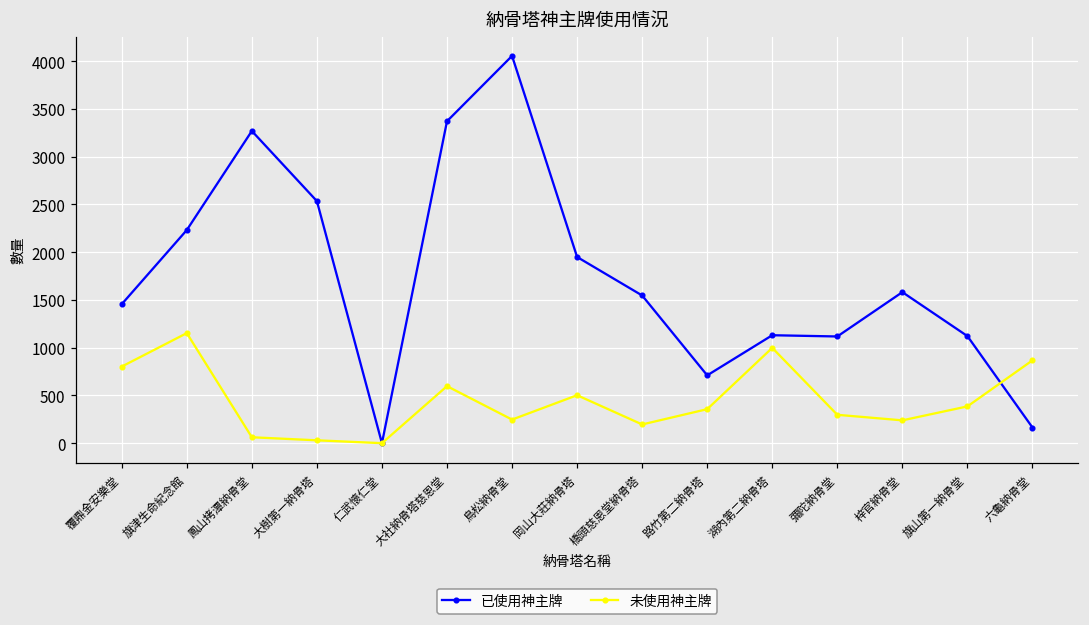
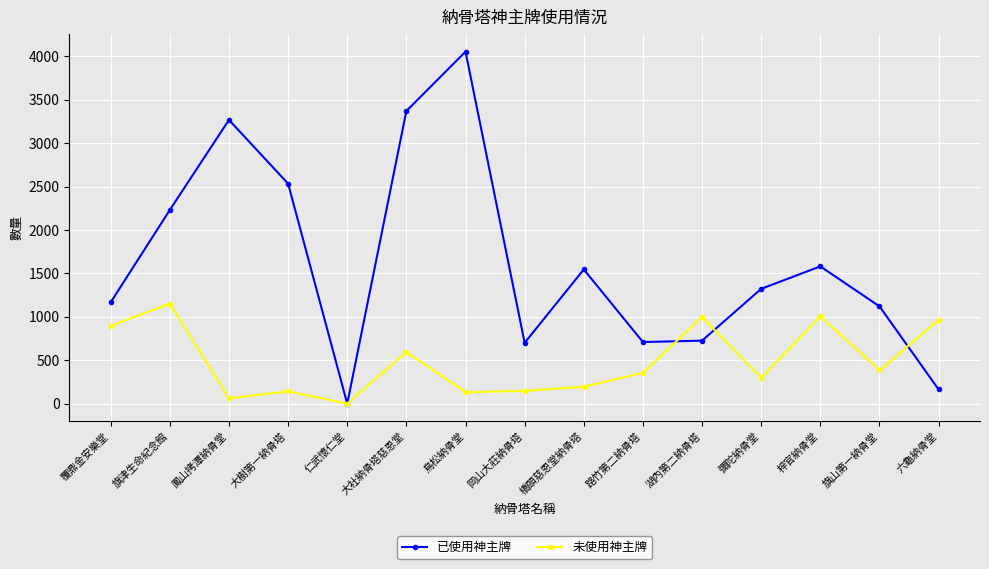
  {
    "已使用神主牌": {
-     "覆鼎金安樂堂": 1500,
+     "覆鼎金安樂堂": 1200,
      "旗津生命紀念館": 2200,
      "鳳山拷潭納骨堂": 3300,
      "大樹第一納骨塔": 2500,
      "大社納骨塔慈恩堂": 3400,
      "鳥松納骨堂": 4100,
-     "岡山大莊納骨塔": 1900,
+     "岡山大莊納骨塔": 700,
      "橋頭慈恩堂納骨塔": 1500,
      "路竹第二納骨塔": 700,
-     "湖內第二納骨塔": 1100,
-     "彌陀納骨堂": 1100,
+     "湖內第二納骨塔": 700,
+     "彌陀納骨堂": 1300,
      "梓官納骨堂": 1600,
      "旗山第一納骨堂": 1100,
      "六龜納骨堂": 200
    },
    "未使用神主牌": {
-     "覆鼎金安樂堂": 800,
+     "覆鼎金安樂堂": 900,
      "旗津生命紀念館": 1200,
      "鳳山拷潭納骨堂": 100,
-     "大樹第一納骨塔": 0,
+     "大樹第一納骨塔": 100,
      "大社納骨塔慈恩堂": 600,
-     "鳥松納骨堂": 200,
-     "岡山大莊納骨塔": 500,
+     "鳥松納骨堂": 100,
+     "岡山大莊納骨塔": 100,
      "橋頭慈恩堂納骨塔": 200,
      "路竹第二納骨塔": 400,
      "湖內第二納骨塔": 1000,
      "彌陀納骨堂": 300,
-     "梓官納骨堂": 200,
+     "梓官納骨堂": 1000,
      "旗山第一納骨堂": 400,
-     "六龜納骨堂": 900
+     "六龜納骨堂": 1000
    }
  }
